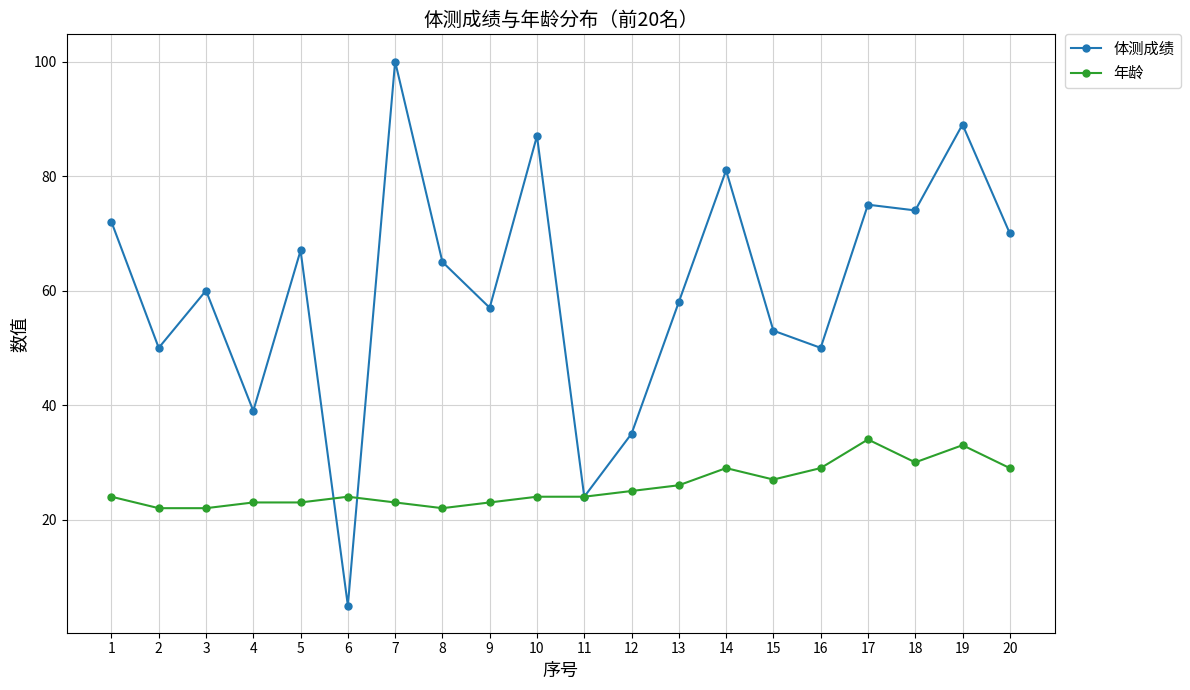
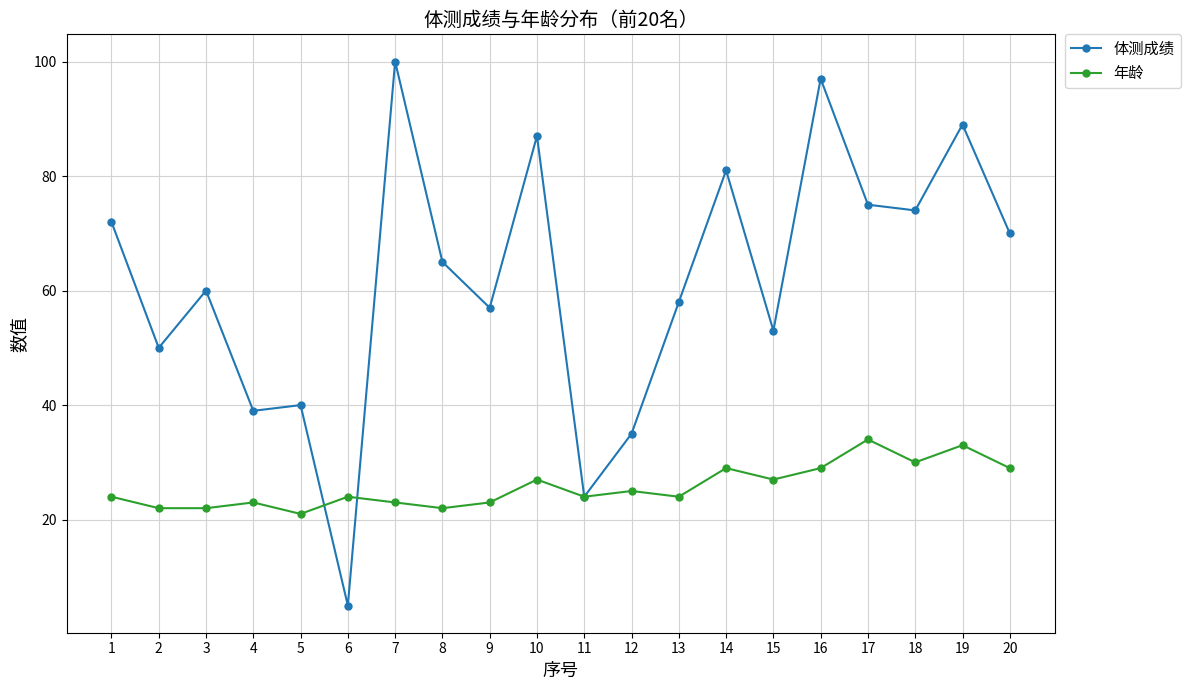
  {
    "体测成绩": {
      "1": 72,
      "2": 50,
      "3": 60,
      "4": 39,
-     "5": 67,
+     "5": 40,
      "6": 5,
      "7": 100,
      "8": 65,
      "9": 57,
      "10": 87,
      "12": 35,
      "13": 58,
      "14": 81,
      "15": 53,
-     "16": 50,
+     "16": 97,
      "17": 75,
      "18": 74,
      "19": 89,
      "20": 70
    },
    "年龄": {
      "1": 24,
      "2": 22,
      "3": 22,
      "4": 23,
-     "5": 23,
+     "5": 21,
      "6": 24,
      "7": 23,
      "8": 22,
      "9": 23,
-     "10": 24,
+     "10": 27,
      "12": 25,
-     "13": 26,
+     "13": 24,
      "14": 29,
      "15": 27,
      "16": 29,
      "17": 34,
      "18": 30,
      "19": 33,
      "20": 29
    }
  }
